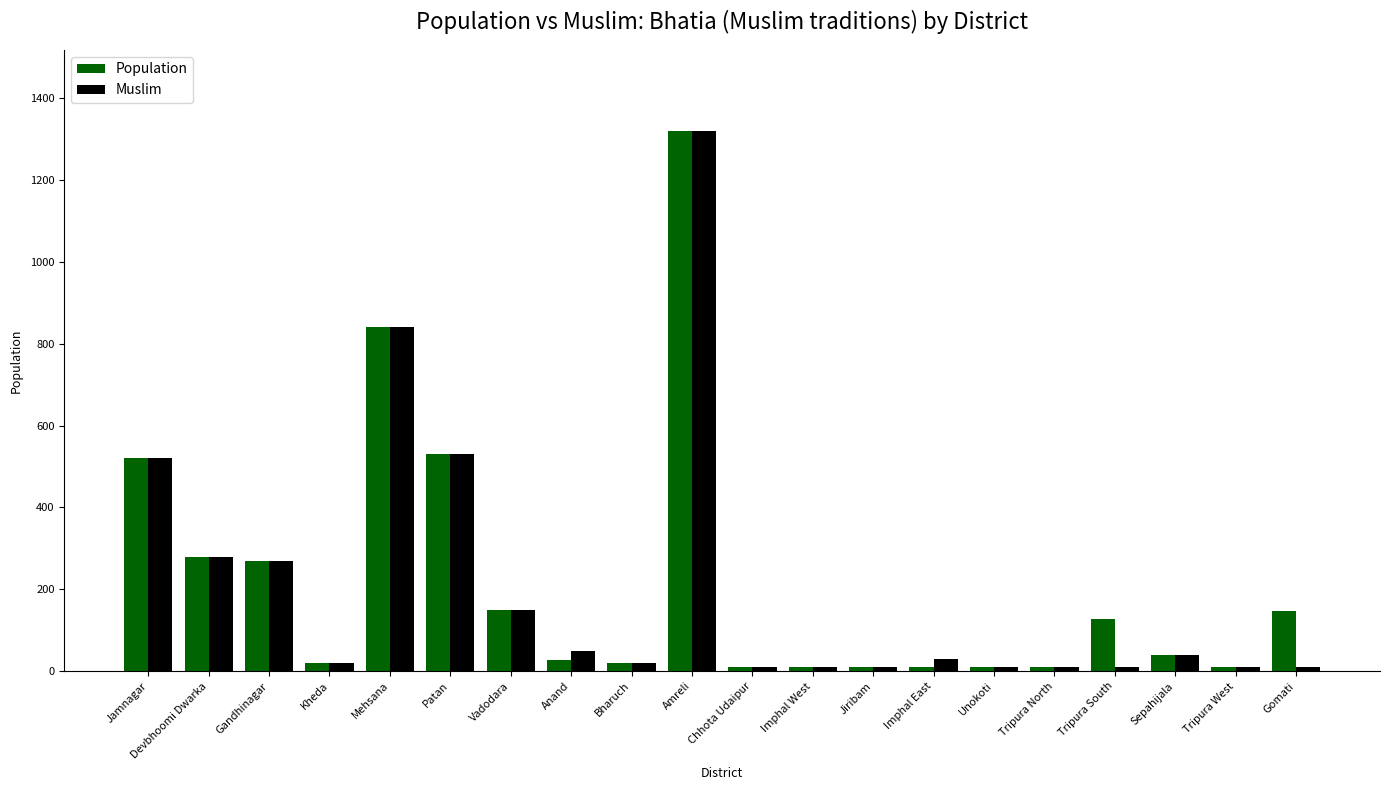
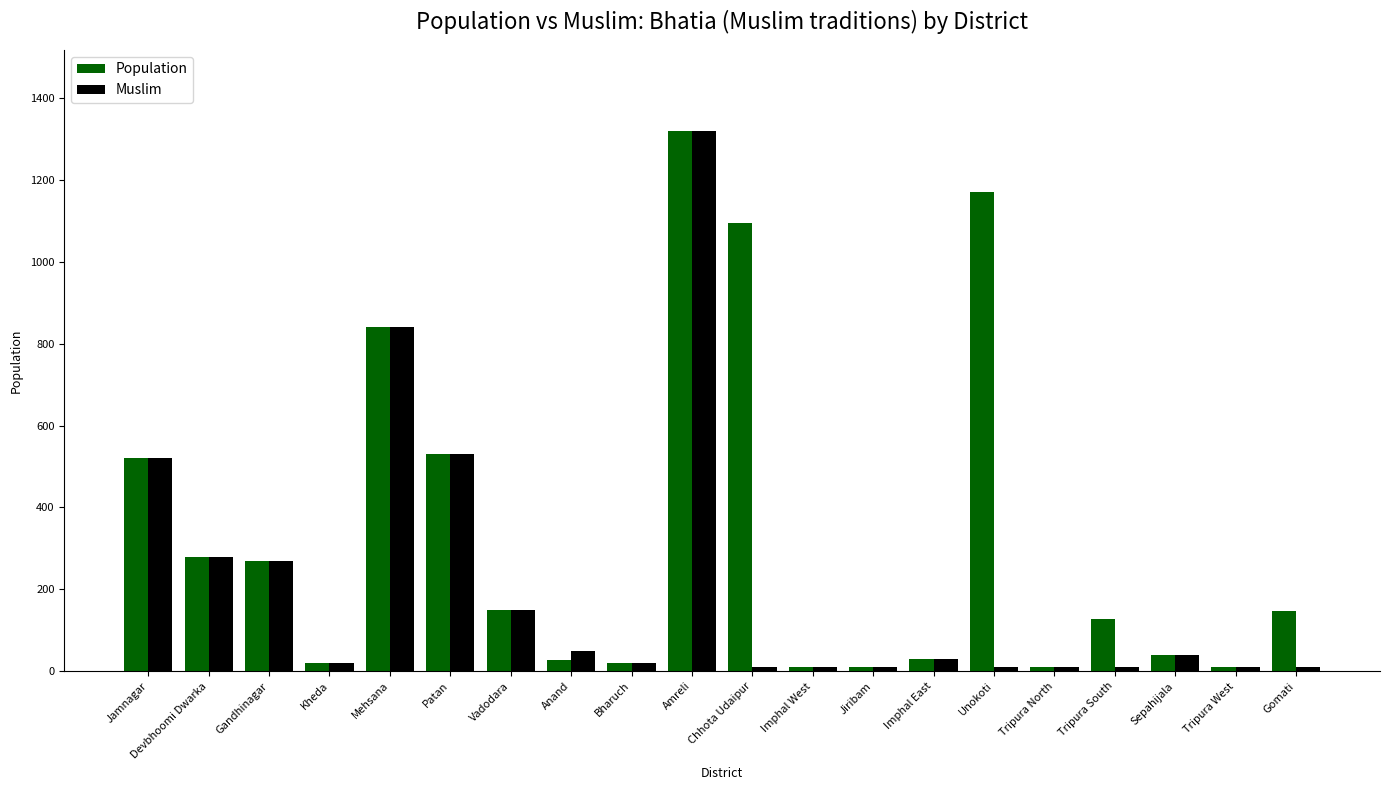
  {
    "Population": {
      "Jamnagar": 520,
      "Devbhoomi Dwarka": 280,
      "Gandhinagar": 270,
      "Kheda": 20,
      "Mehsana": 840,
      "Patan": 530,
      "Vadodara": 150,
      "Anand": 30,
      "Bharuch": 20,
      "Amreli": 1320,
-     "Chhota Udaipur": 10,
+     "Chhota Udaipur": 1090,
      "Imphal West": 10,
      "Jiribam": 10,
-     "Imphal East": 10,
-     "Unokoti": 10,
+     "Imphal East": 30,
+     "Unokoti": 1170,
      "Tripura North": 10,
      "Tripura South": 130,
      "Sepahijala": 40,
      "Tripura West": 10,
      "Gomati": 150
    },
    "Muslim": {
      "Jamnagar": 520,
      "Devbhoomi Dwarka": 280,
      "Gandhinagar": 270,
      "Kheda": 20,
      "Mehsana": 840,
      "Patan": 530,
      "Vadodara": 150,
      "Anand": 50,
      "Bharuch": 20,
      "Amreli": 1320,
      "Chhota Udaipur": 10,
      "Imphal West": 10,
      "Jiribam": 10,
      "Imphal East": 30,
      "Unokoti": 10,
      "Tripura North": 10,
      "Tripura South": 10,
      "Sepahijala": 40,
      "Tripura West": 10,
      "Gomati": 10
    }
  }
